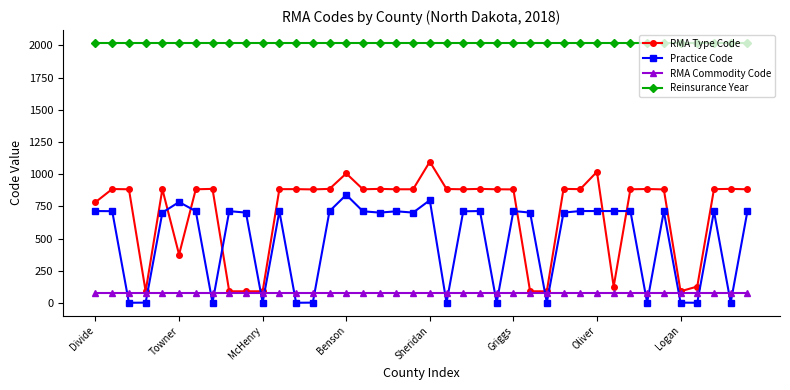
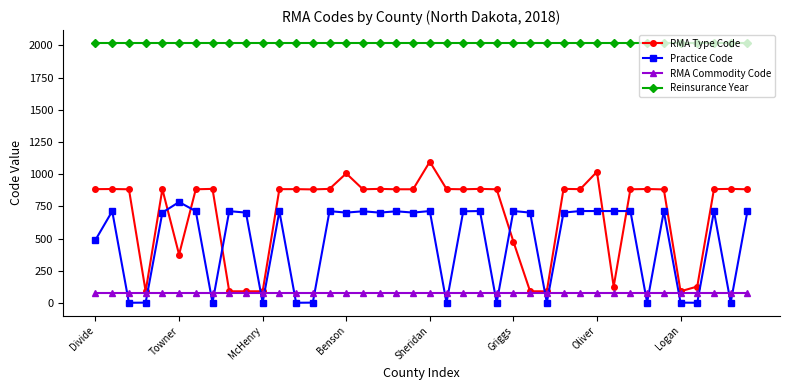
  {
    "RMA Type Code": {
-     "Divide": 780,
+     "Divide": 880,
      "Towner": 380,
      "Benson": 1010,
      "Sheridan": 1100,
-     "Griggs": 880,
+     "Griggs": 480,
      "Oliver": 1020
    },
    "Practice Code": {
-     "Divide": 710,
+     "Divide": 490,
      "Towner": 780,
      "McHenry": 0,
-     "Benson": 840,
-     "Sheridan": 800,
+     "Benson": 700,
+     "Sheridan": 710,
      "Griggs": 710,
      "Oliver": 710,
      "Logan": 0
    },
    "RMA Commodity Code": {
      "Divide": 80,
      "Towner": 80,
      "Benson": 80,
      "Sheridan": 80,
      "Griggs": 80,
      "Oliver": 80
    },
    "Reinsurance Year": {
      "Divide": 2020,
      "Towner": 2020,
      "McHenry": 2020,
      "Benson": 2020,
      "Sheridan": 2020,
      "Griggs": 2020,
      "Oliver": 2020
    }
  }
